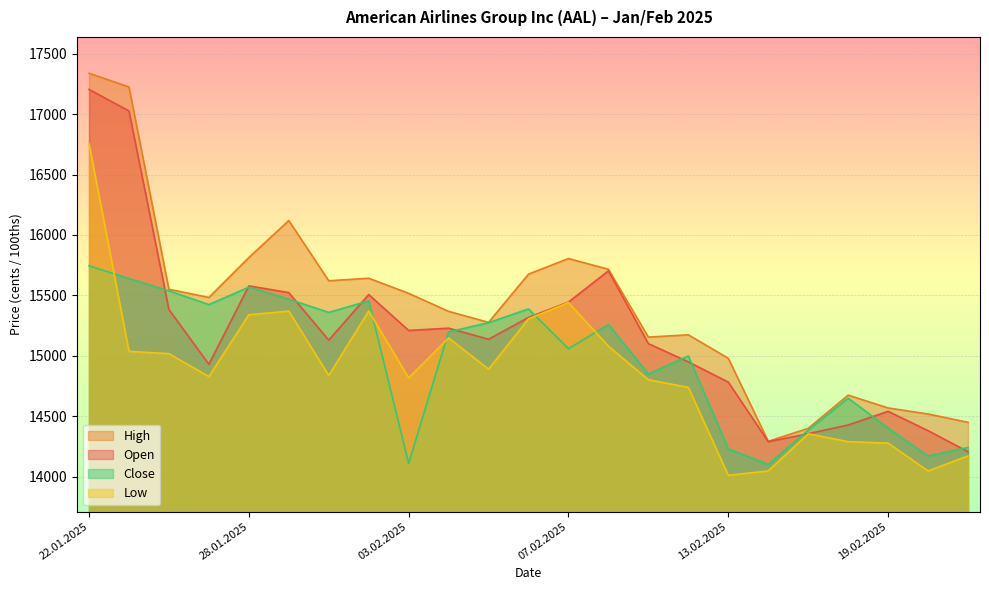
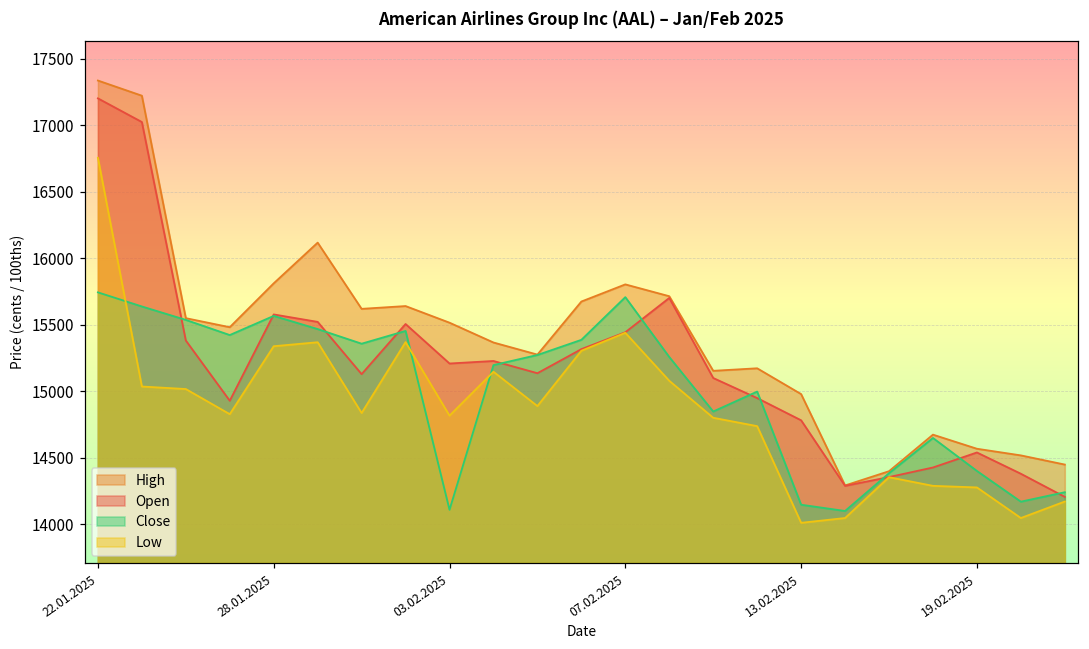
  {
    "Close": {
      "22.01.2025": 15750,
      "03.02.2025": 14110,
-     "07.02.2025": 15060,
-     "13.02.2025": 14230,
+     "07.02.2025": 15710,
+     "13.02.2025": 14150,
      "19.02.2025": 14400
    }
  }
